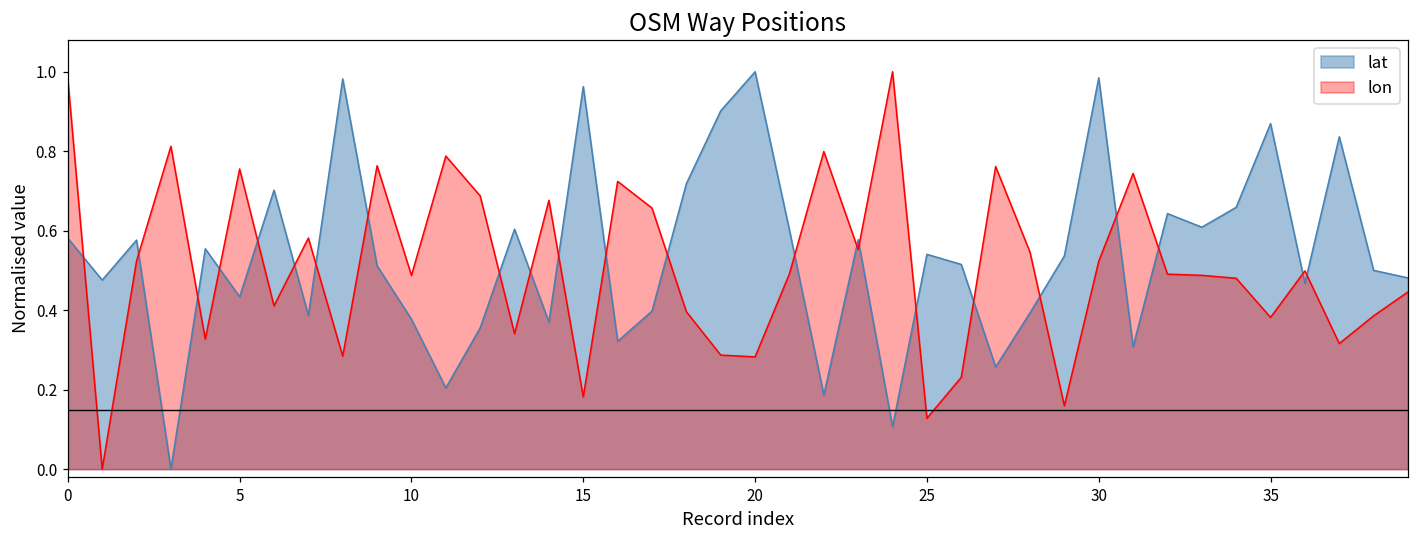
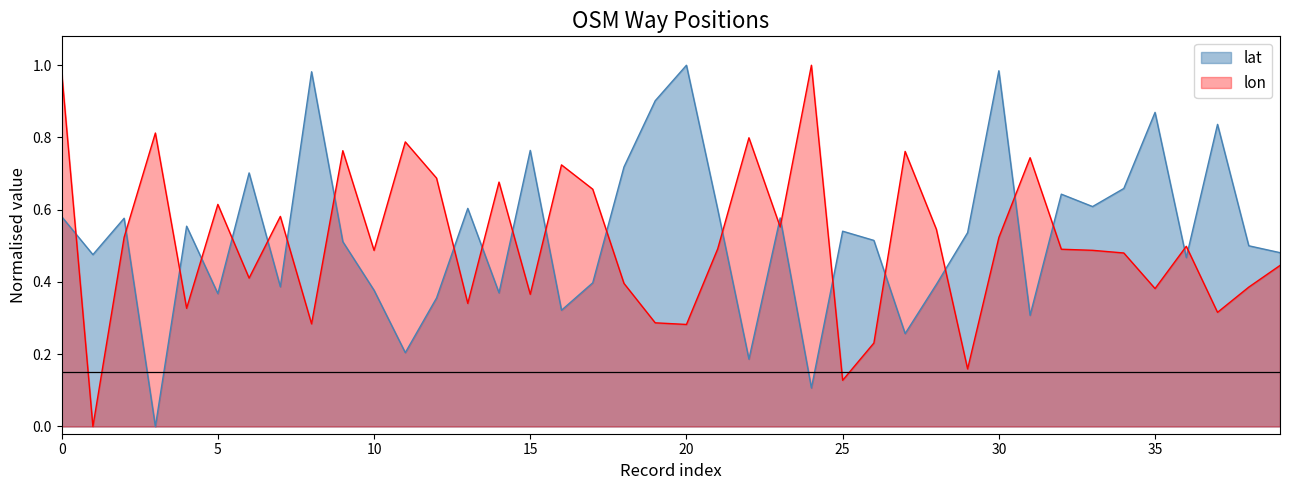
  {
    "lat": {
      "0": 0.58,
-     "5": 0.43,
+     "5": 0.37,
      "10": 0.38,
-     "15": 0.96,
+     "15": 0.76,
      "20": 1.00,
      "25": 0.54,
      "30": 0.98,
      "35": 0.87
    },
    "lon": {
      "0": 0.98,
-     "5": 0.76,
+     "5": 0.61,
      "10": 0.49,
-     "15": 0.18,
+     "15": 0.37,
      "20": 0.28,
      "25": 0.13,
      "30": 0.52,
      "35": 0.38
    }
  }
